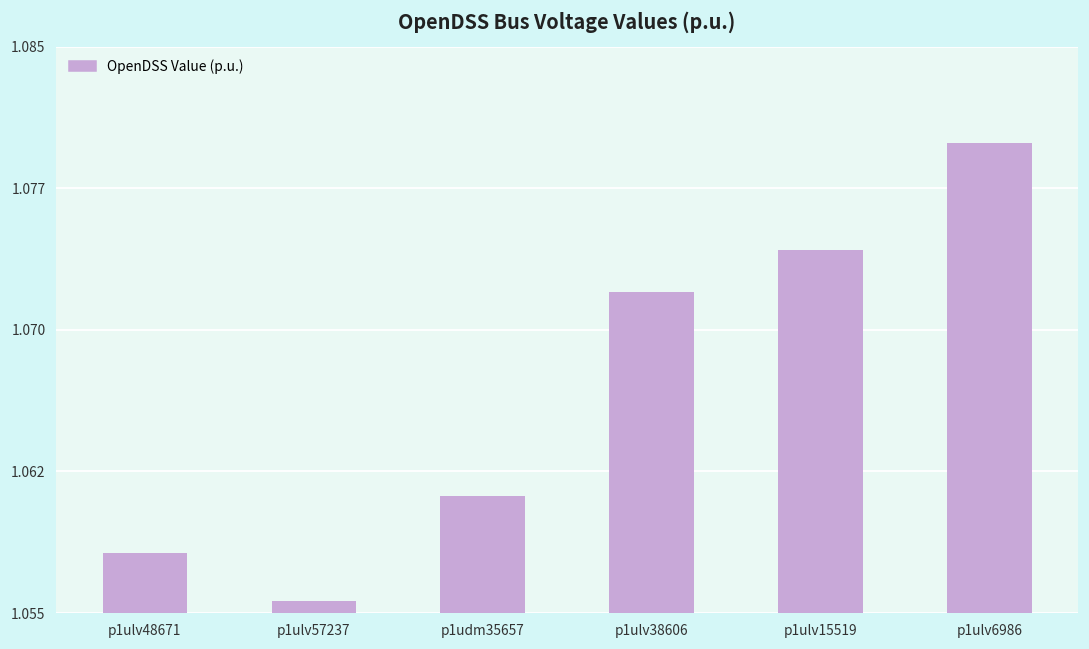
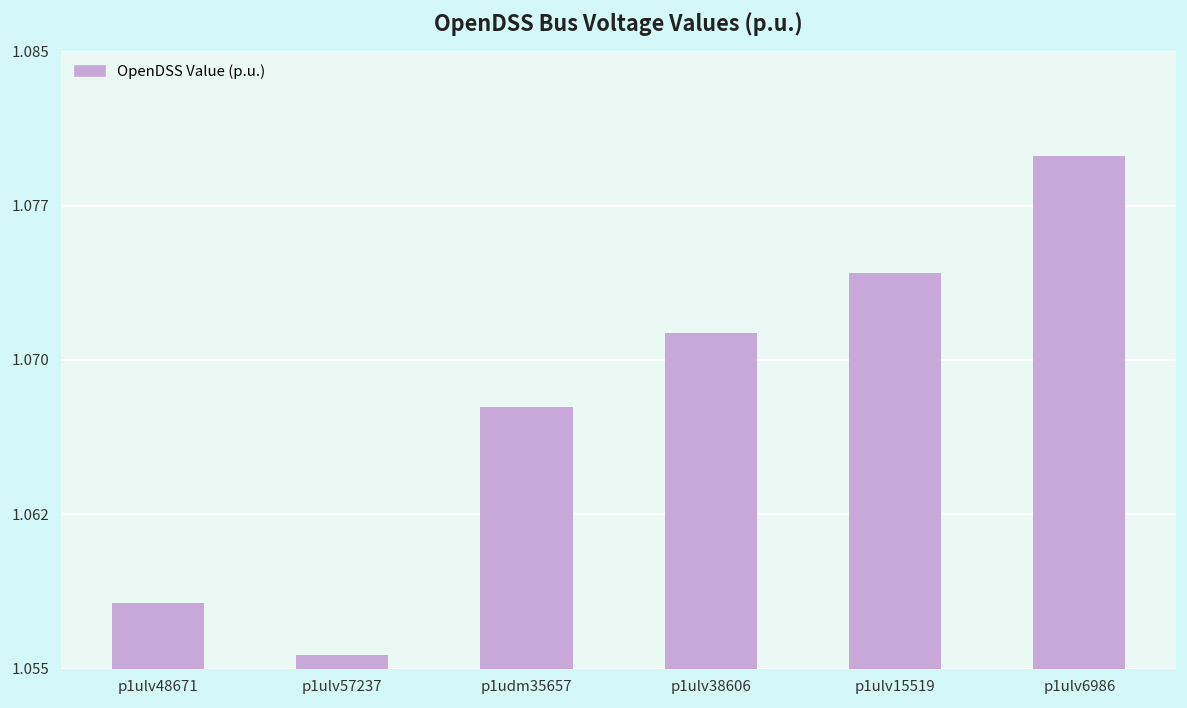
  {
    "p1ulv48671": 1.0582,
    "p1ulv57237": 1.0557,
-   "p1udm35657": 1.0612,
-   "p1ulv38606": 1.0720,
+   "p1udm35657": 1.0677,
+   "p1ulv38606": 1.0713,
    "p1ulv15519": 1.0742,
    "p1ulv6986": 1.0799
  }
